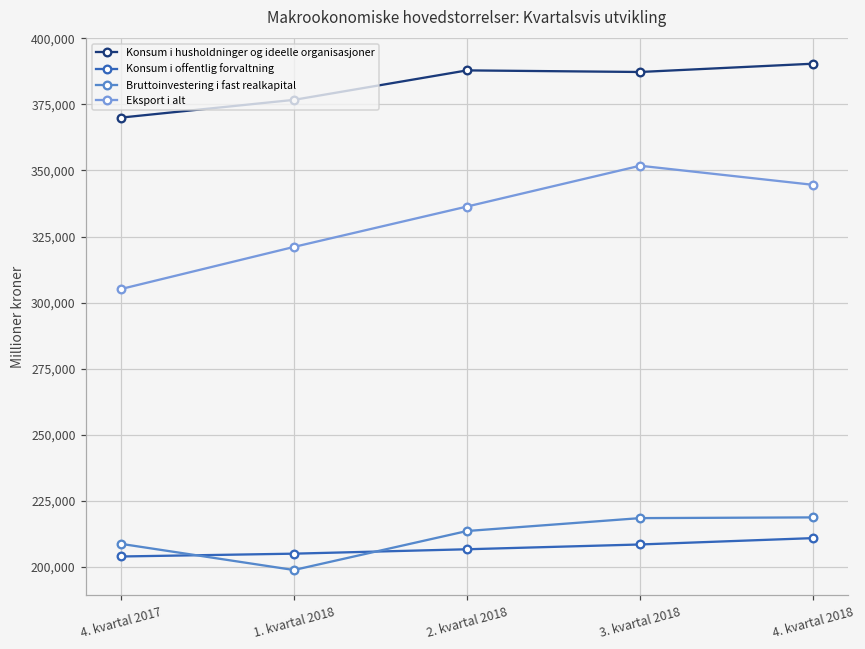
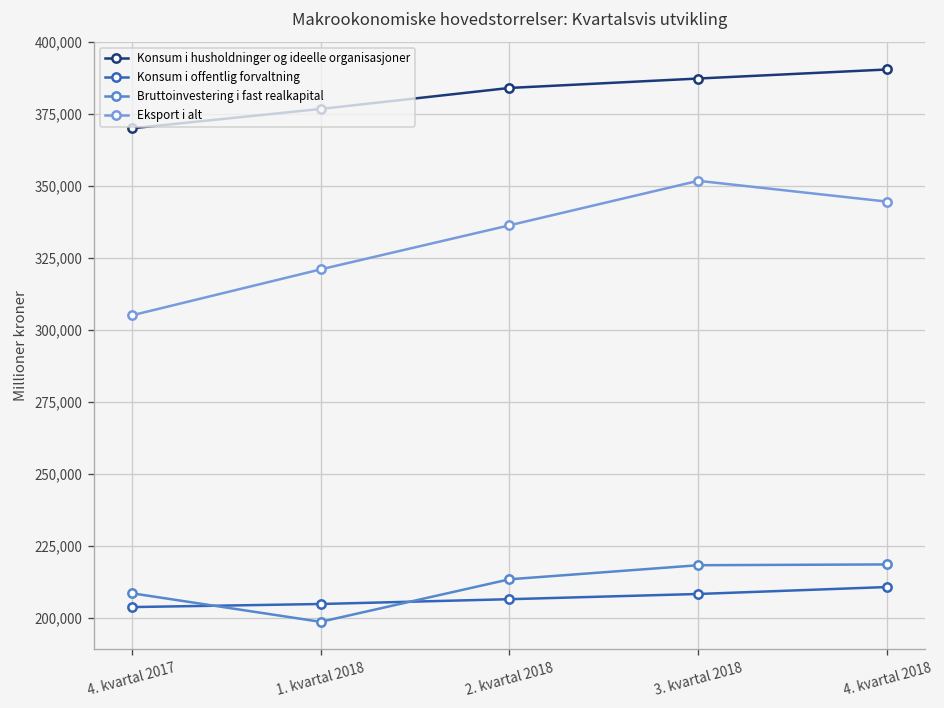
  {
    "Konsum i husholdninger og ideelle organisasjoner": {
      "4. kvartal 2017": "370,000",
-     "2. kvartal 2018": "388,000",
+     "2. kvartal 2018": "384,000",
      "3. kvartal 2018": "387,000",
      "4. kvartal 2018": "390,000"
    }
  }
